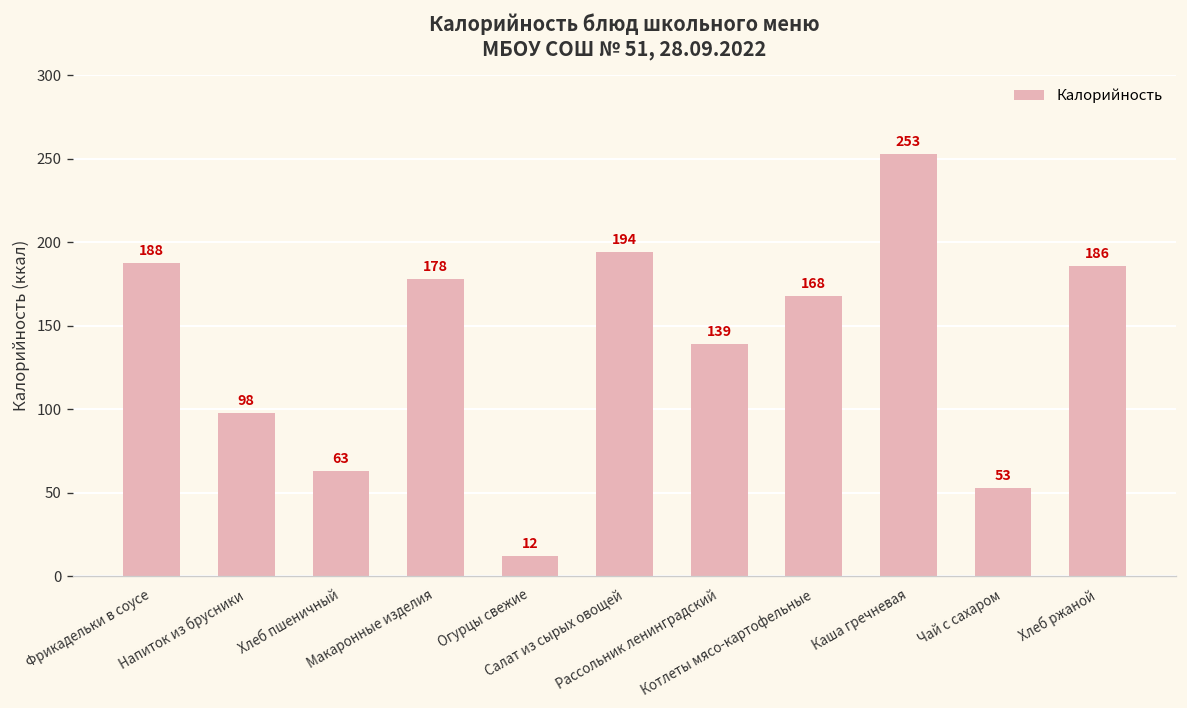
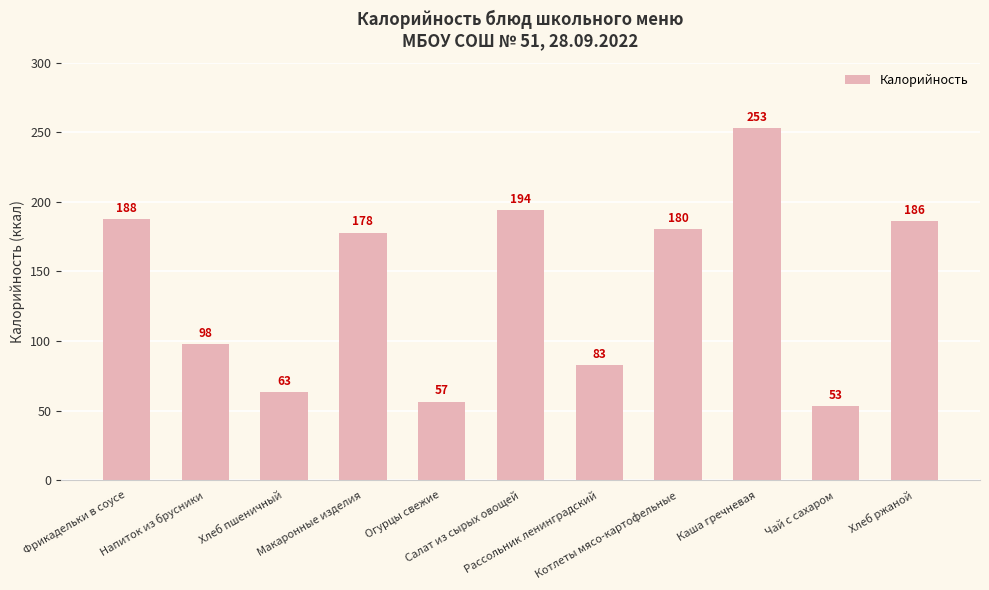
  {
    "Фрикадельки в соусе": 188,
    "Напиток из брусники": 98,
    "Хлеб пшеничный": 63,
    "Макаронные изделия": 178,
-   "Огурцы свежие": 12,
+   "Огурцы свежие": 57,
    "Салат из сырых овощей": 194,
-   "Рассольник ленинградский": 139,
-   "Котлеты мясо-картофельные": 168,
+   "Рассольник ленинградский": 83,
+   "Котлеты мясо-картофельные": 180,
    "Каша гречневая": 253,
    "Чай с сахаром": 53,
    "Хлеб ржаной": 186
  }
